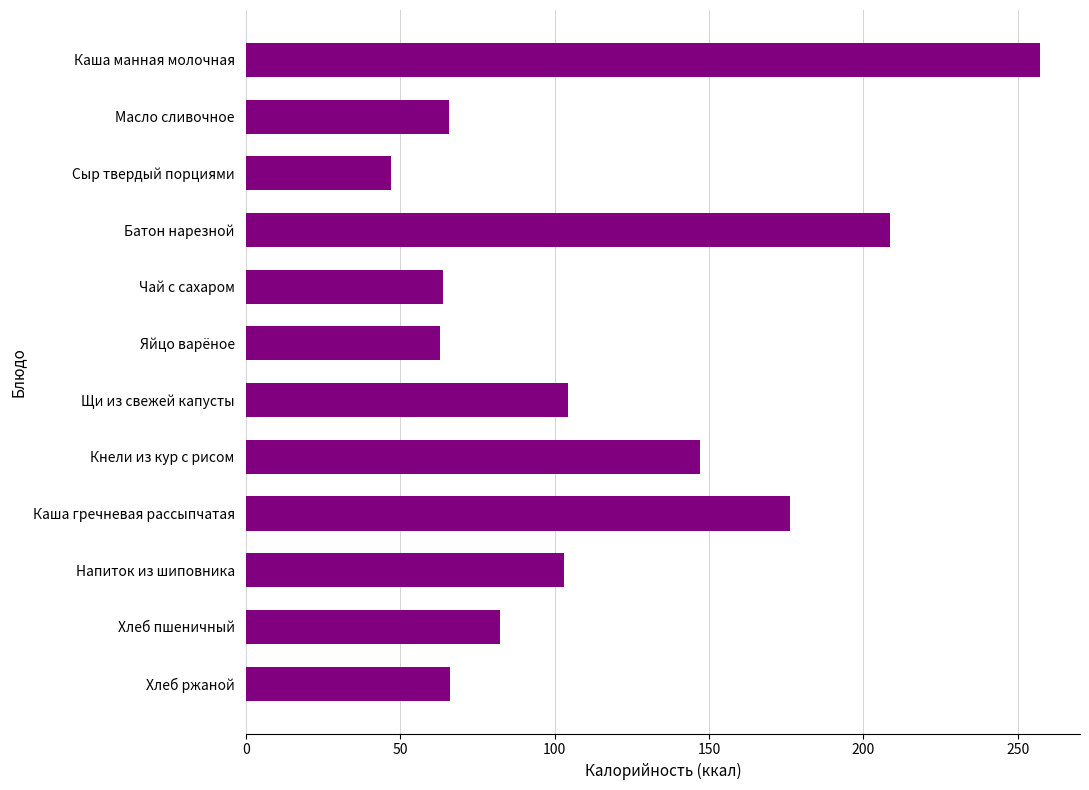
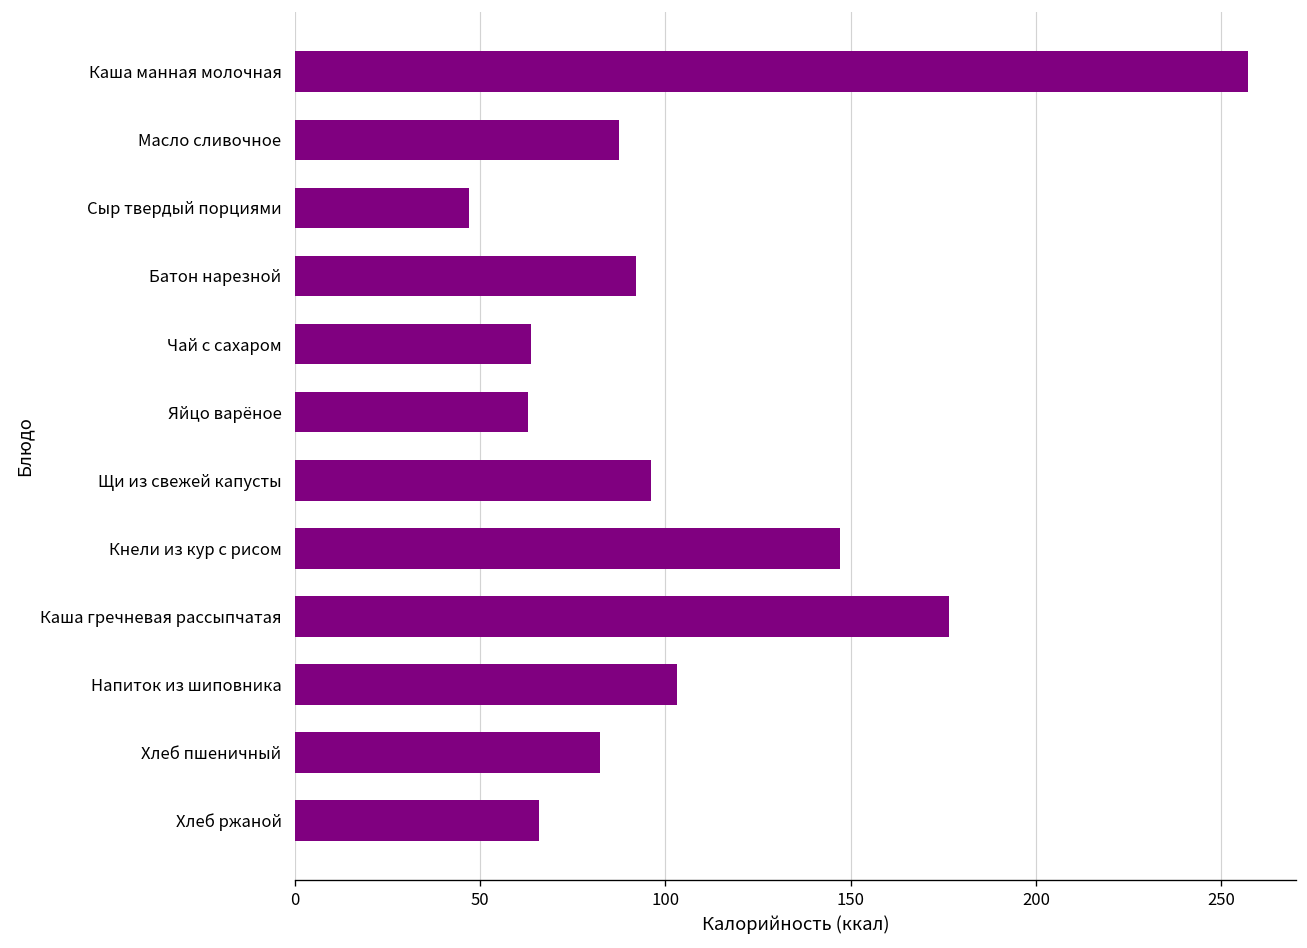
  {
    "Каша манная молочная": 257,
-   "Масло сливочное": 66,
+   "Масло сливочное": 87,
    "Сыр твердый порциями": 47,
-   "Батон нарезной": 209,
+   "Батон нарезной": 92,
    "Чай с сахаром": 64,
    "Яйцо варёное": 63,
-   "Щи из свежей капусты": 105,
+   "Щи из свежей капусты": 96,
    "Кнели из кур с рисом": 147,
    "Каша гречневая рассыпчатая": 176,
    "Напиток из шиповника": 103,
    "Хлеб пшеничный": 82,
    "Хлеб ржаной": 66
  }
